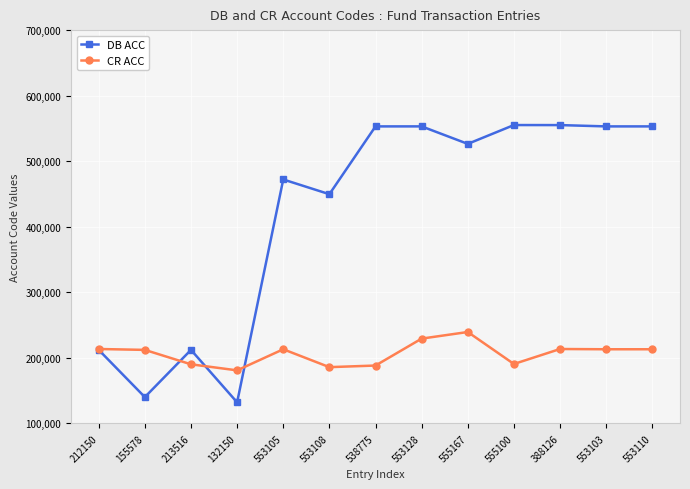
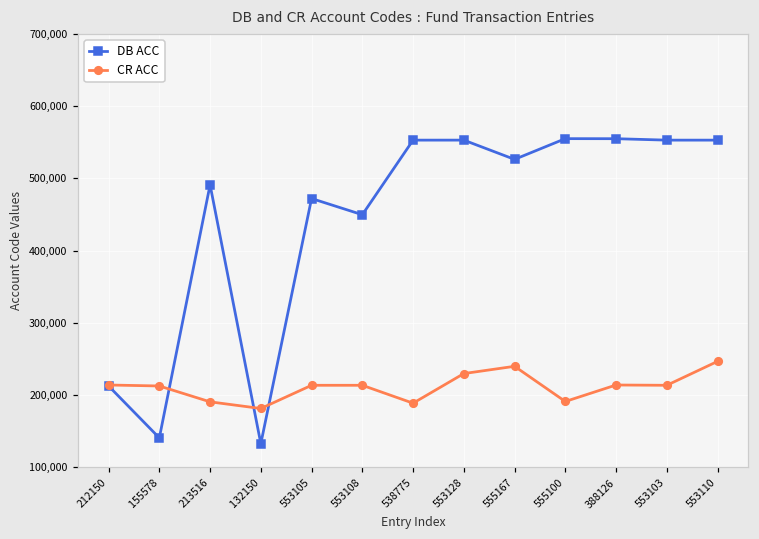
  {
    "DB ACC": {
      "155578": "140,000",
-     "213516": "210,000",
+     "213516": "490,000",
      "132150": "130,000",
      "553105": "470,000",
      "553108": "450,000",
      "538775": "550,000",
      "553128": "550,000",
      "555167": "530,000",
      "555100": "560,000",
      "388126": "560,000",
      "553103": "550,000",
      "553110": "550,000"
    },
    "CR ACC": {
      "155578": "210,000",
      "213516": "190,000",
      "132150": "180,000",
      "553105": "210,000",
-     "553108": "190,000",
+     "553108": "210,000",
      "538775": "190,000",
      "553128": "230,000",
      "555167": "240,000",
      "555100": "190,000",
      "388126": "210,000",
      "553103": "210,000",
-     "553110": "210,000"
+     "553110": "250,000"
    }
  }
